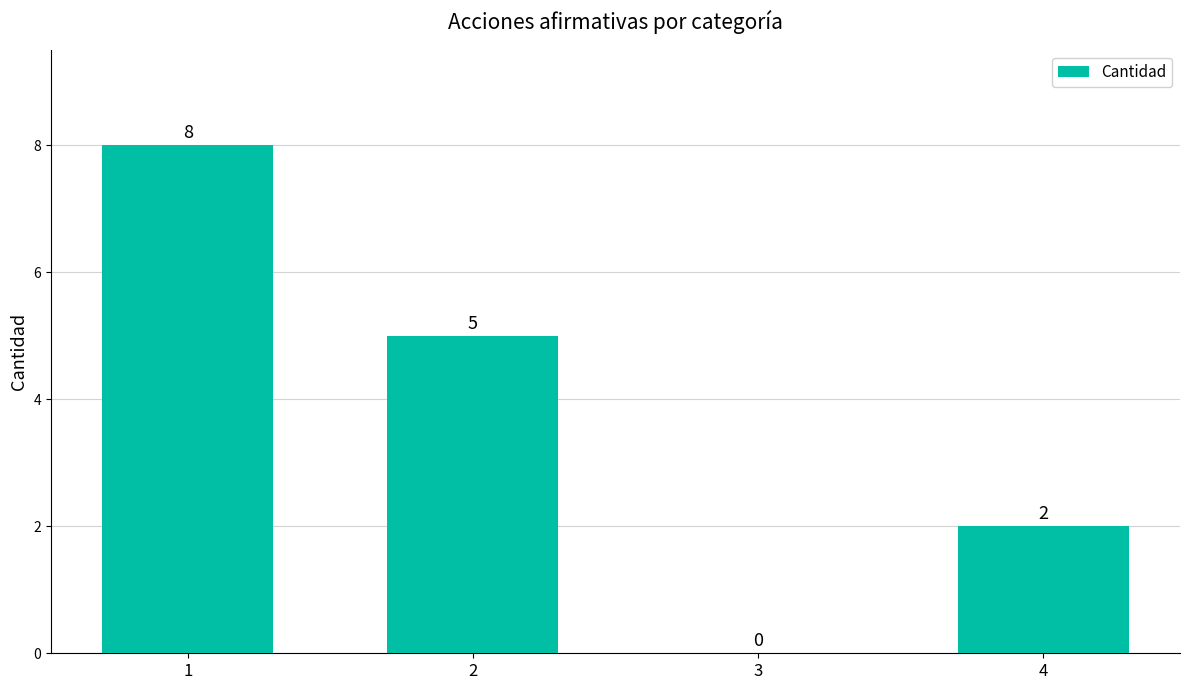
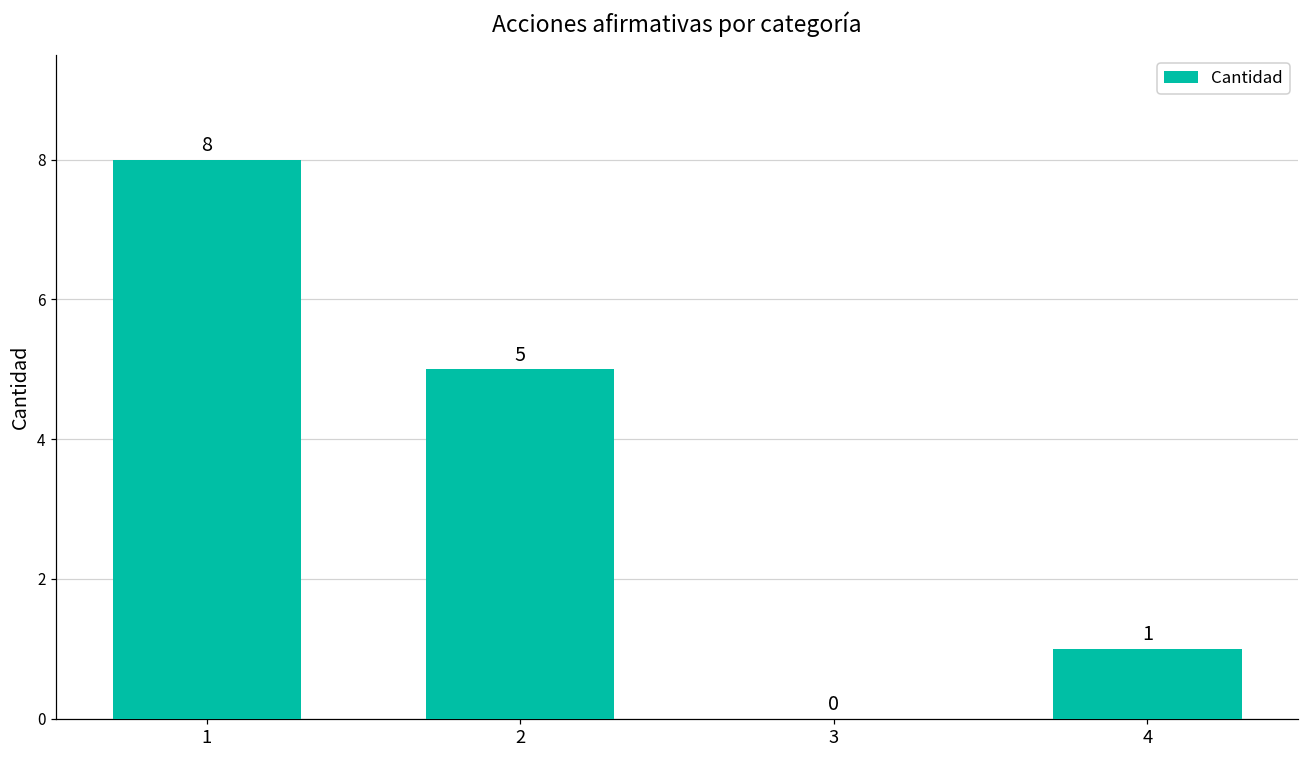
  {
    "1": 8,
    "2": 5,
    "3": 0,
-   "4": 2
+   "4": 1
  }
